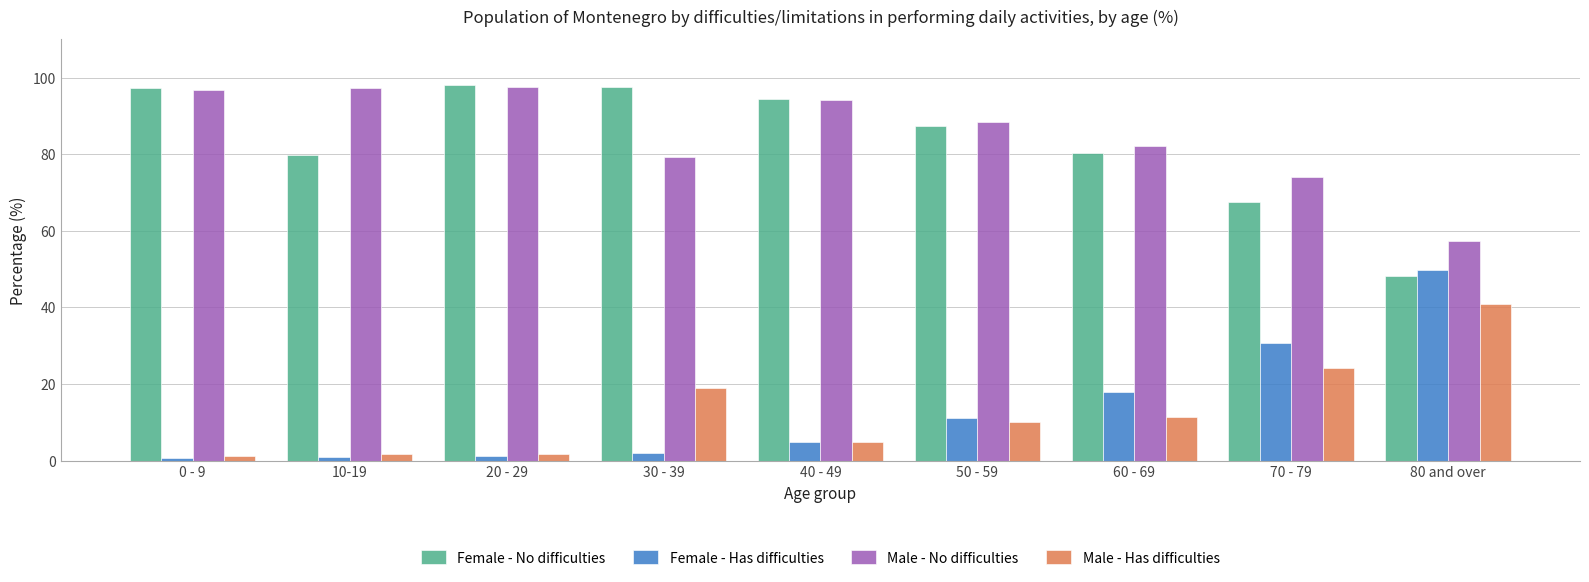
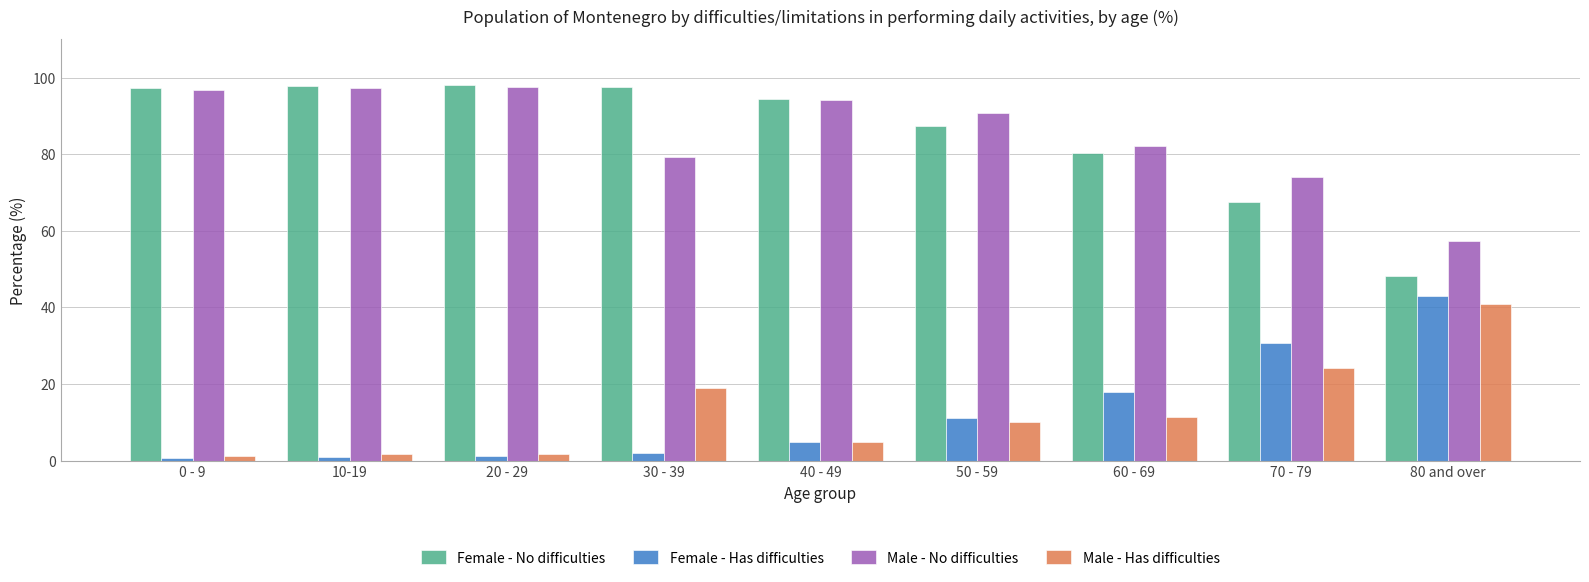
  {
    "Female - No difficulties": {
      "0 - 9": 97,
-     "10-19": 80,
+     "10-19": 98,
      "20 - 29": 98,
      "30 - 39": 97,
      "40 - 49": 94,
      "50 - 59": 87,
      "60 - 69": 80,
      "70 - 79": 67,
      "80 and over": 48
    },
    "Female - Has difficulties": {
      "0 - 9": 1,
      "10-19": 1,
      "20 - 29": 1,
      "30 - 39": 2,
      "40 - 49": 5,
      "50 - 59": 11,
      "60 - 69": 18,
      "70 - 79": 31,
-     "80 and over": 50
+     "80 and over": 43
    },
    "Male - No difficulties": {
      "0 - 9": 97,
      "10-19": 97,
      "20 - 29": 97,
      "30 - 39": 79,
      "40 - 49": 94,
-     "50 - 59": 89,
+     "50 - 59": 91,
      "60 - 69": 82,
      "70 - 79": 74,
      "80 and over": 57
    },
    "Male - Has difficulties": {
      "0 - 9": 1,
      "10-19": 2,
      "20 - 29": 2,
      "30 - 39": 19,
      "40 - 49": 5,
      "50 - 59": 10,
      "60 - 69": 11,
      "70 - 79": 24,
      "80 and over": 41
    }
  }
